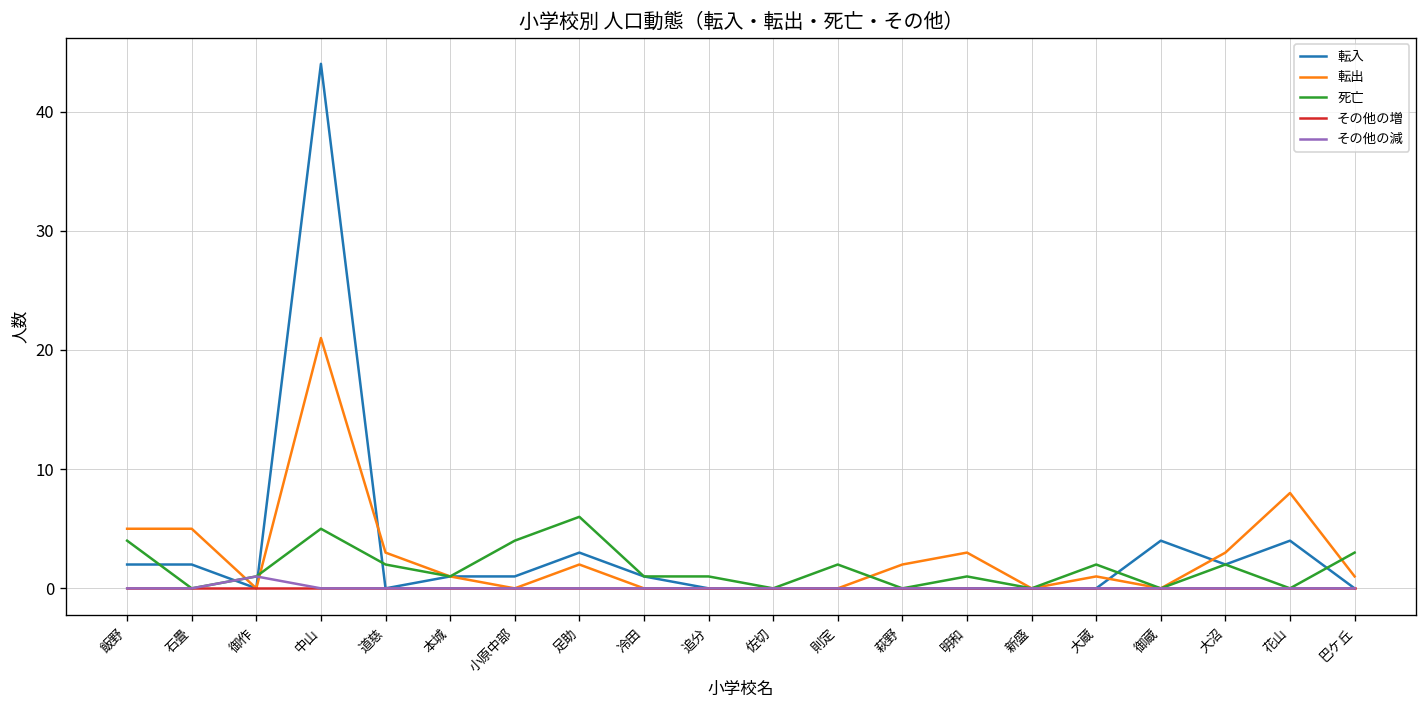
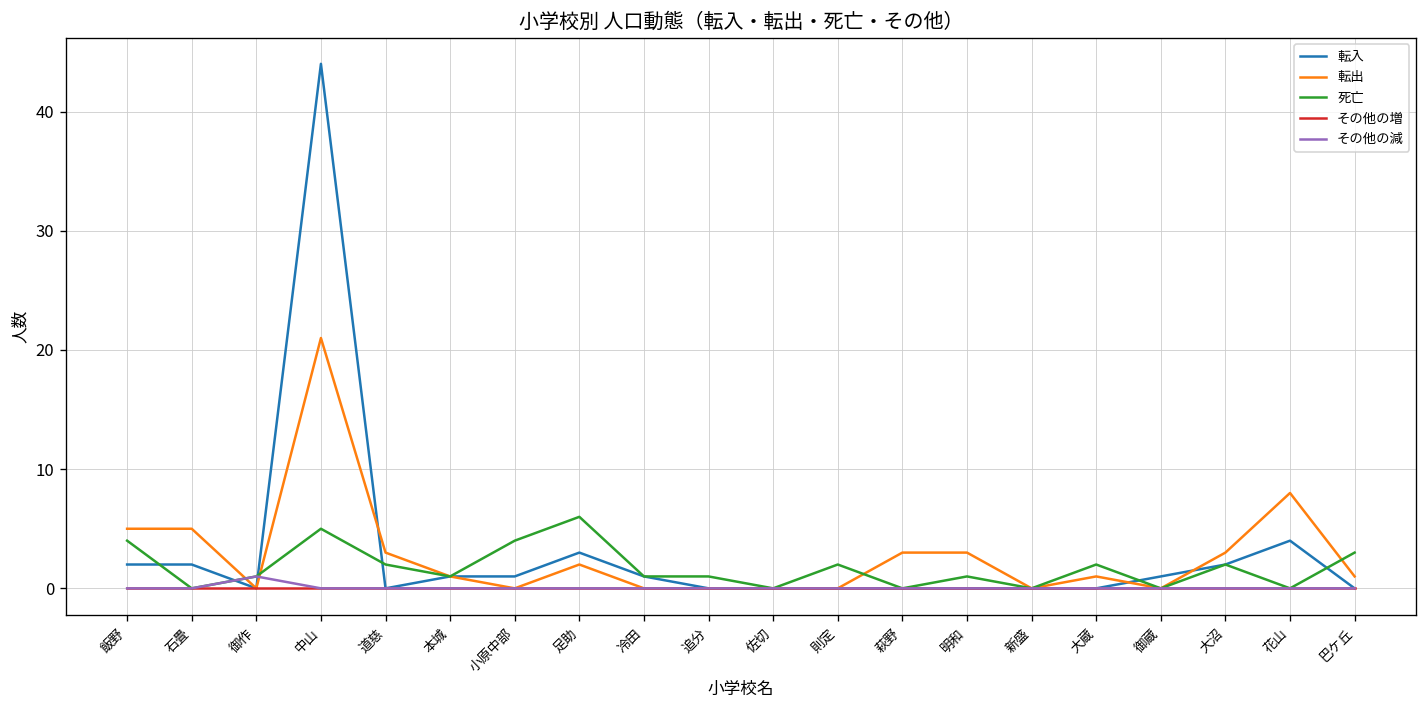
  {
    "転入": {
      "飯野": 2,
      "石畳": 2,
      "中山": 44,
      "小原中部": 1,
      "足助": 3,
-     "御蔵": 4,
+     "御蔵": 1,
      "花山": 4
    },
    "転出": {
      "飯野": 5,
      "石畳": 5,
      "中山": 21,
      "道慈": 3,
      "足助": 2,
-     "萩野": 2,
+     "萩野": 3,
      "明和": 3,
      "大蔵": 1,
      "大沼": 3,
      "花山": 8,
      "巴ケ丘": 1
    },
    "死亡": {
      "飯野": 4,
      "中山": 5,
      "道慈": 2,
      "小原中部": 4,
      "足助": 6,
      "追分": 1,
      "則定": 2,
      "明和": 1,
      "大蔵": 2,
      "巴ケ丘": 3
    }
  }
